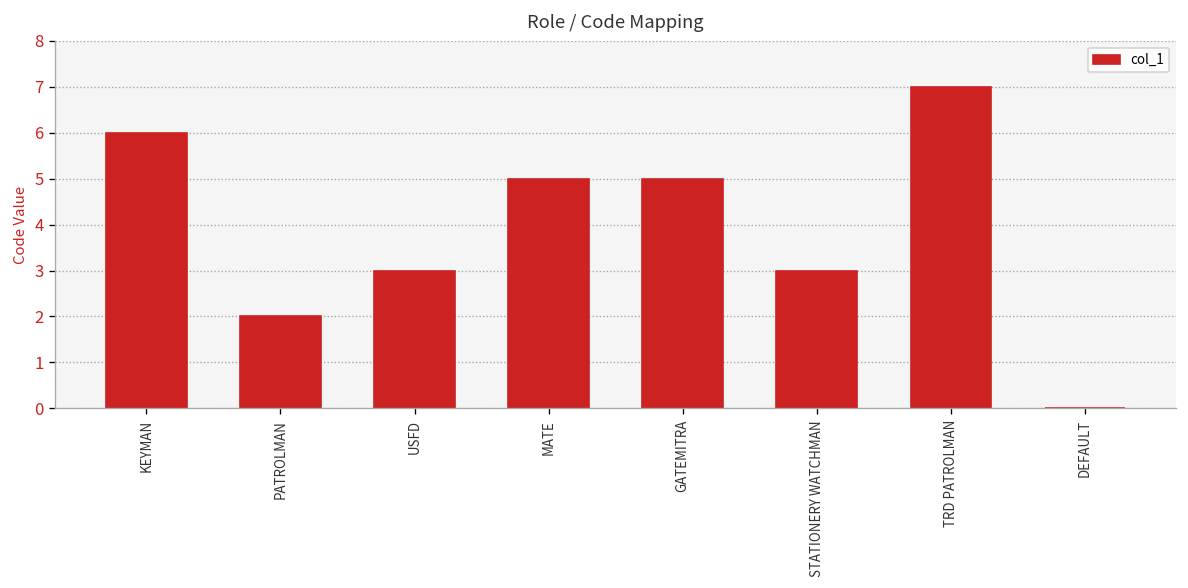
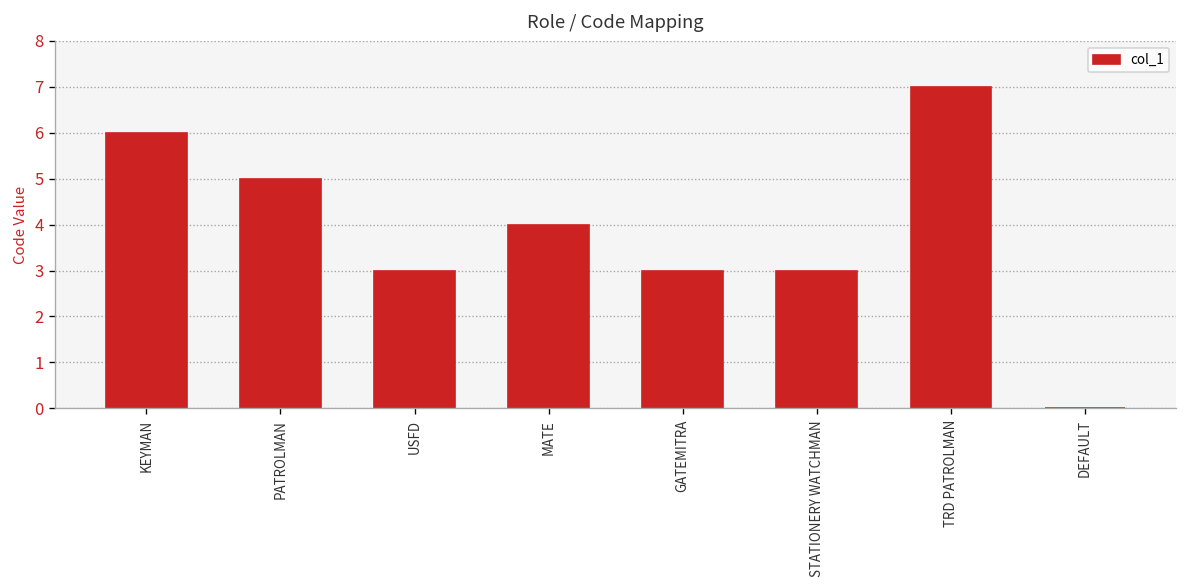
  {
    "KEYMAN": 6,
-   "PATROLMAN": 2,
+   "PATROLMAN": 5,
    "USFD": 3,
-   "MATE": 5,
-   "GATEMITRA": 5,
+   "MATE": 4,
+   "GATEMITRA": 3,
    "STATIONERY WATCHMAN": 3,
    "TRD PATROLMAN": 7,
    "DEFAULT": 0
  }
